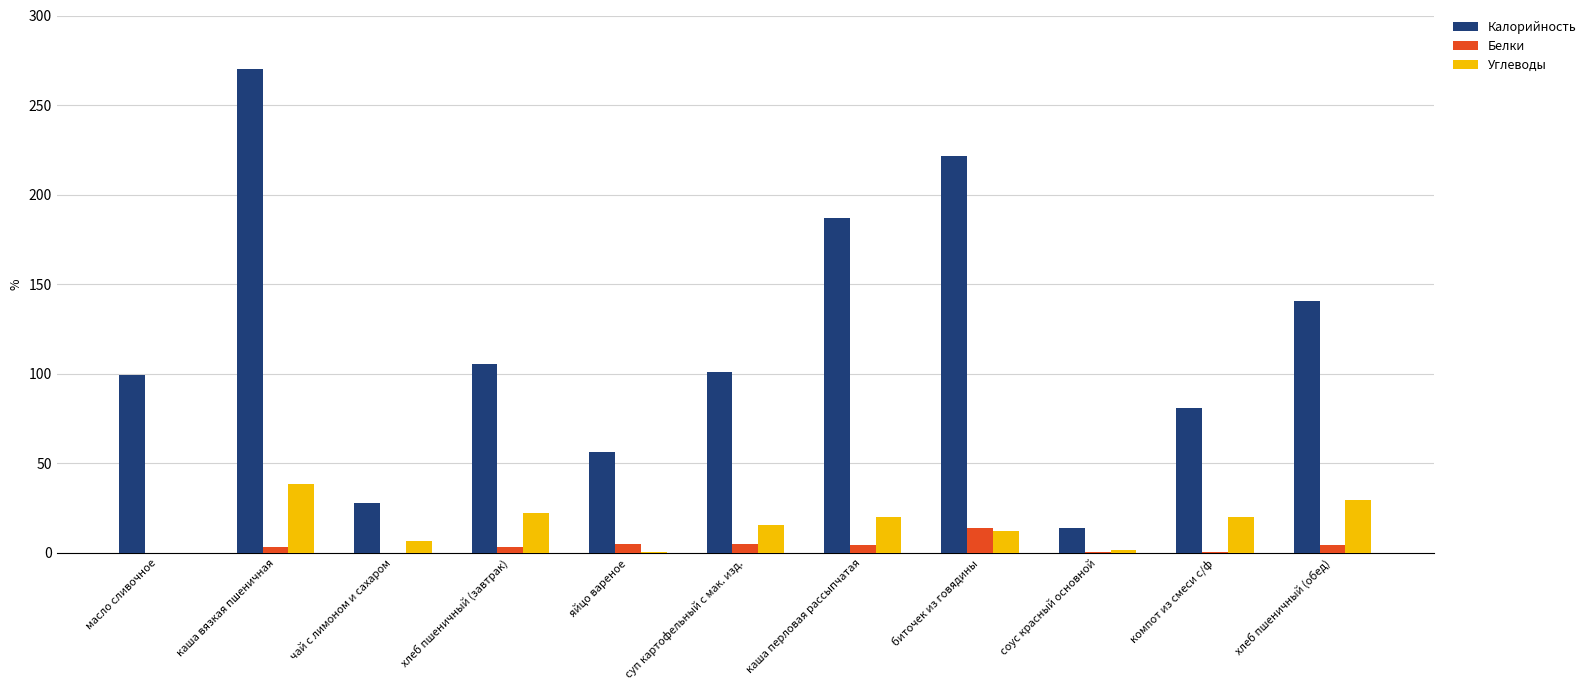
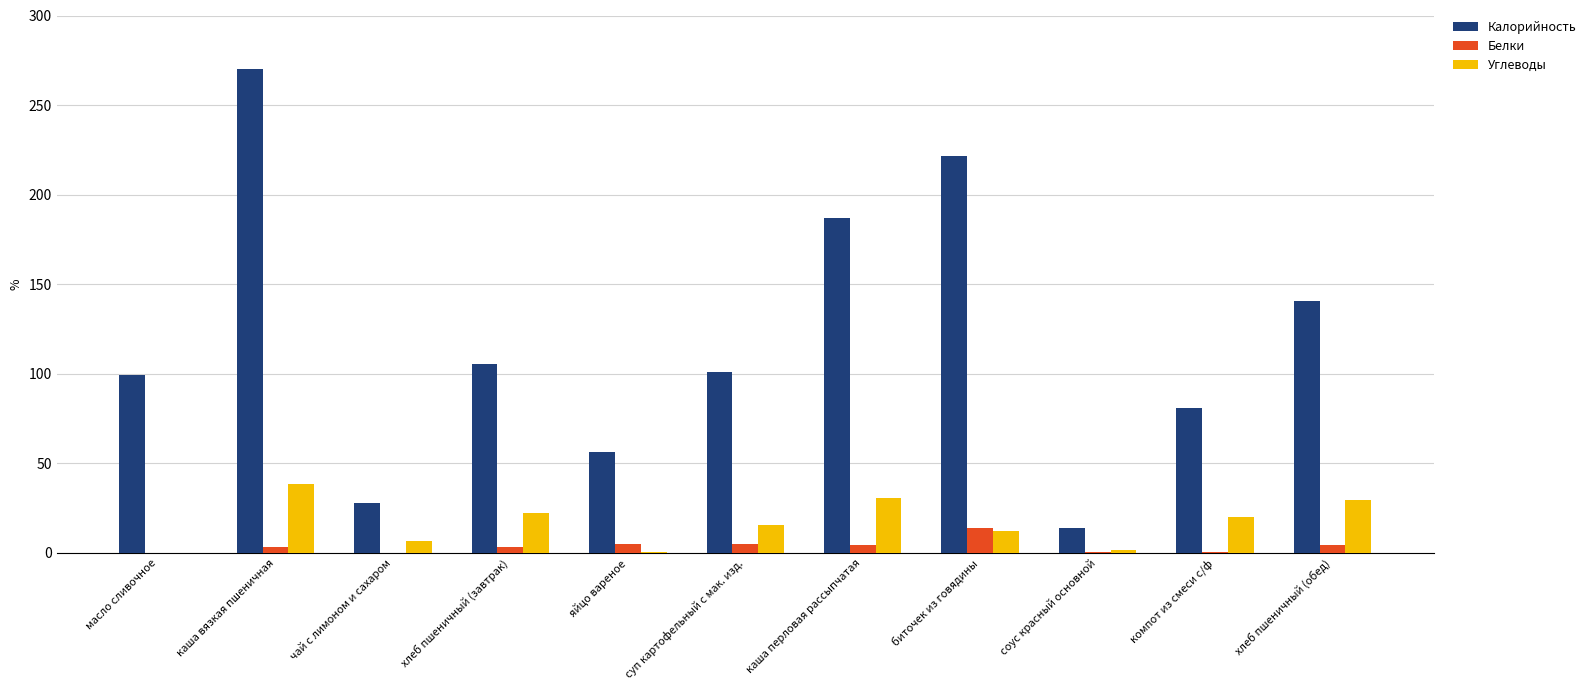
  {
    "Калорийность": {
      "масло сливочное": 99,
      "каша вязкая пшеничная": 270,
      "чай с лимоном и сахаром": 28,
      "хлеб пшеничный (завтрак)": 106,
      "яйцо вареное": 57,
      "суп картофельный с мак. изд.": 101,
      "каша перловая рассыпчатая": 187,
      "биточек из говядины": 221,
      "соус красный основной": 14,
      "компот из смеси с/ф": 81,
      "хлеб пшеничный (обед)": 141
    },
    "Белки": {
      "каша вязкая пшеничная": 3,
      "хлеб пшеничный (завтрак)": 3,
      "яйцо вареное": 5,
      "суп картофельный с мак. изд.": 5,
      "каша перловая рассыпчатая": 4,
      "биточек из говядины": 14,
      "хлеб пшеничный (обед)": 5
    },
    "Углеводы": {
      "каша вязкая пшеничная": 39,
      "чай с лимоном и сахаром": 7,
      "хлеб пшеничный (завтрак)": 22,
      "суп картофельный с мак. изд.": 16,
-     "каша перловая рассыпчатая": 20,
+     "каша перловая рассыпчатая": 31,
      "биточек из говядины": 12,
      "соус красный основной": 2,
      "компот из смеси с/ф": 20,
      "хлеб пшеничный (обед)": 30
    }
  }
